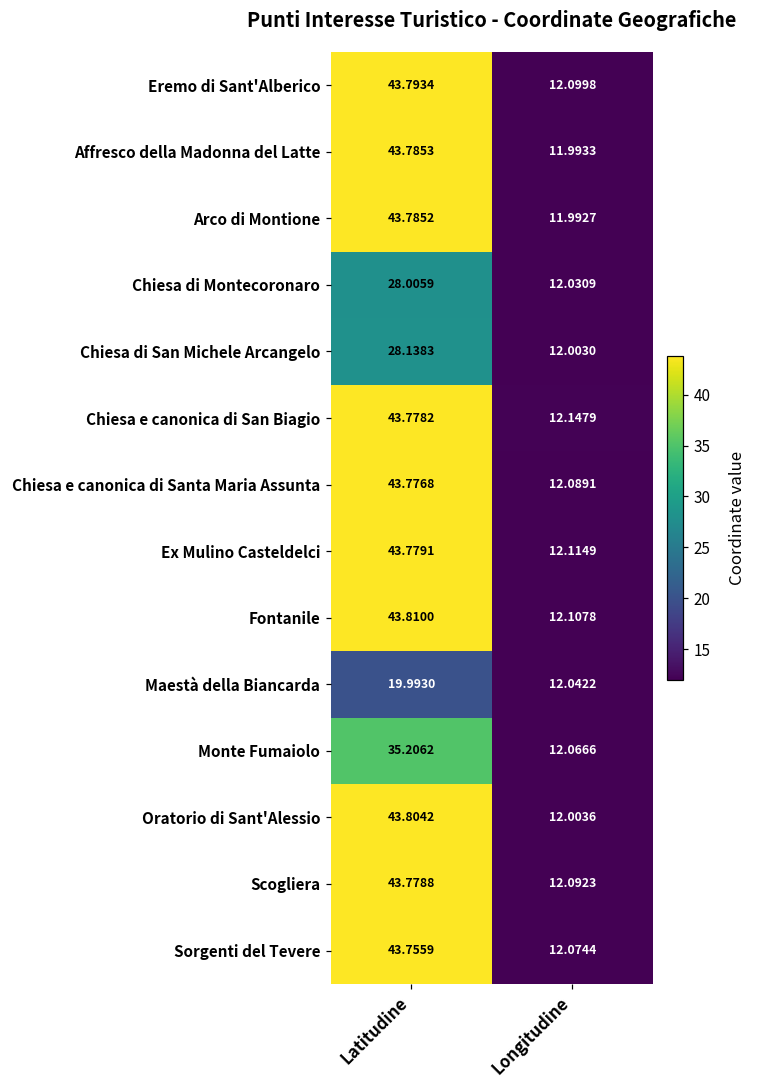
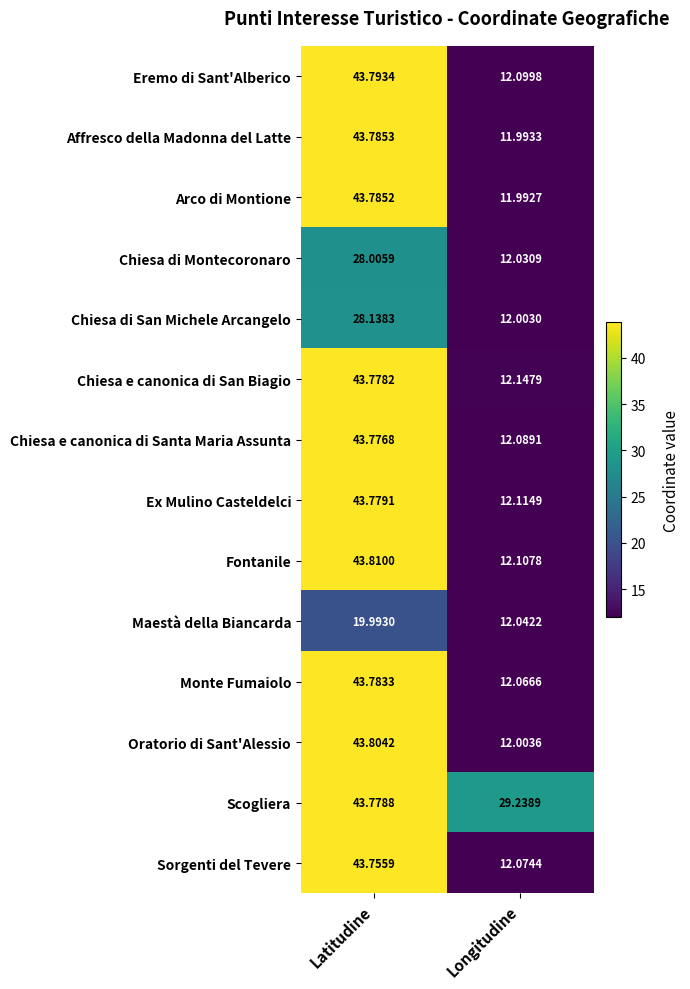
  {
    "Eremo di Sant'Alberico": {
      "Latitudine": 43.7934,
      "Longitudine": 12.0998
    },
    "Affresco della Madonna del Latte": {
      "Latitudine": 43.7853,
      "Longitudine": 11.9933
    },
    "Arco di Montione": {
      "Latitudine": 43.7852,
      "Longitudine": 11.9927
    },
    "Chiesa di Montecoronaro": {
      "Latitudine": 28.0059,
      "Longitudine": 12.0309
    },
    "Chiesa di San Michele Arcangelo": {
      "Latitudine": 28.1383,
      "Longitudine": 12.0030
    },
    "Chiesa e canonica di San Biagio": {
      "Latitudine": 43.7782,
      "Longitudine": 12.1479
    },
    "Chiesa e canonica di Santa Maria Assunta": {
      "Latitudine": 43.7768,
      "Longitudine": 12.0891
    },
    "Ex Mulino Casteldelci": {
      "Latitudine": 43.7791,
      "Longitudine": 12.1149
    },
    "Fontanile": {
      "Latitudine": 43.8100,
      "Longitudine": 12.1078
    },
    "Maestà della Biancarda": {
      "Latitudine": 19.9930,
      "Longitudine": 12.0422
    },
    "Monte Fumaiolo": {
-     "Latitudine": 35.2062,
+     "Latitudine": 43.7833,
      "Longitudine": 12.0666
    },
    "Oratorio di Sant'Alessio": {
      "Latitudine": 43.8042,
      "Longitudine": 12.0036
    },
    "Scogliera": {
      "Latitudine": 43.7788,
-     "Longitudine": 12.0923
+     "Longitudine": 29.2389
    },
    "Sorgenti del Tevere": {
      "Latitudine": 43.7559,
      "Longitudine": 12.0744
    }
  }
